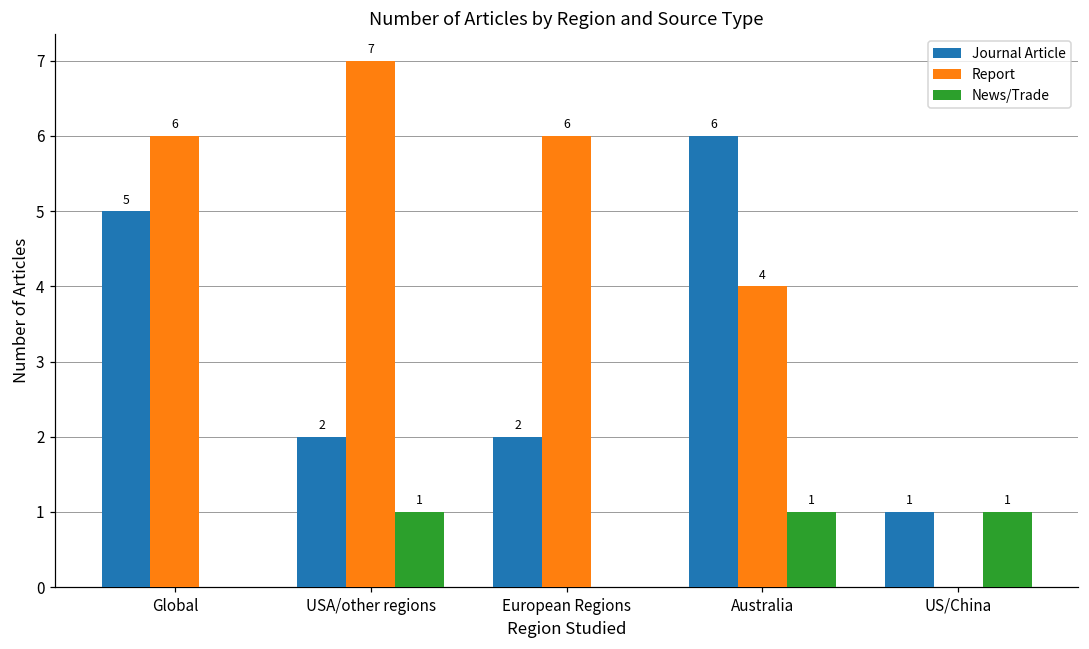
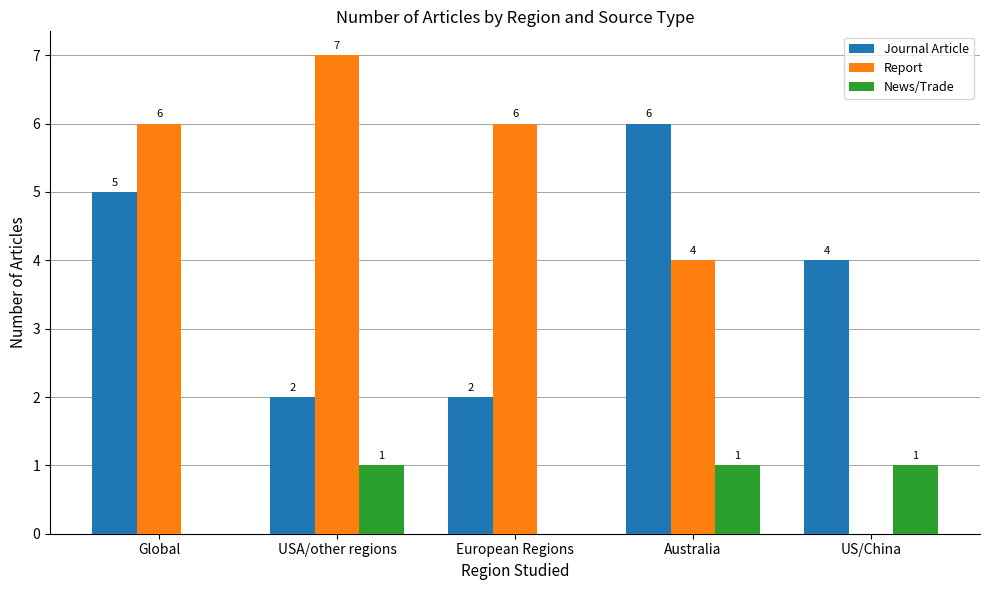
  {
    "Journal Article": {
      "Global": 5,
      "USA/other regions": 2,
      "European Regions": 2,
      "Australia": 6,
-     "US/China": 1
+     "US/China": 4
    },
    "Report": {
      "Global": 6,
      "USA/other regions": 7,
      "European Regions": 6,
      "Australia": 4
    },
    "News/Trade": {
      "USA/other regions": 1,
      "Australia": 1,
      "US/China": 1
    }
  }
